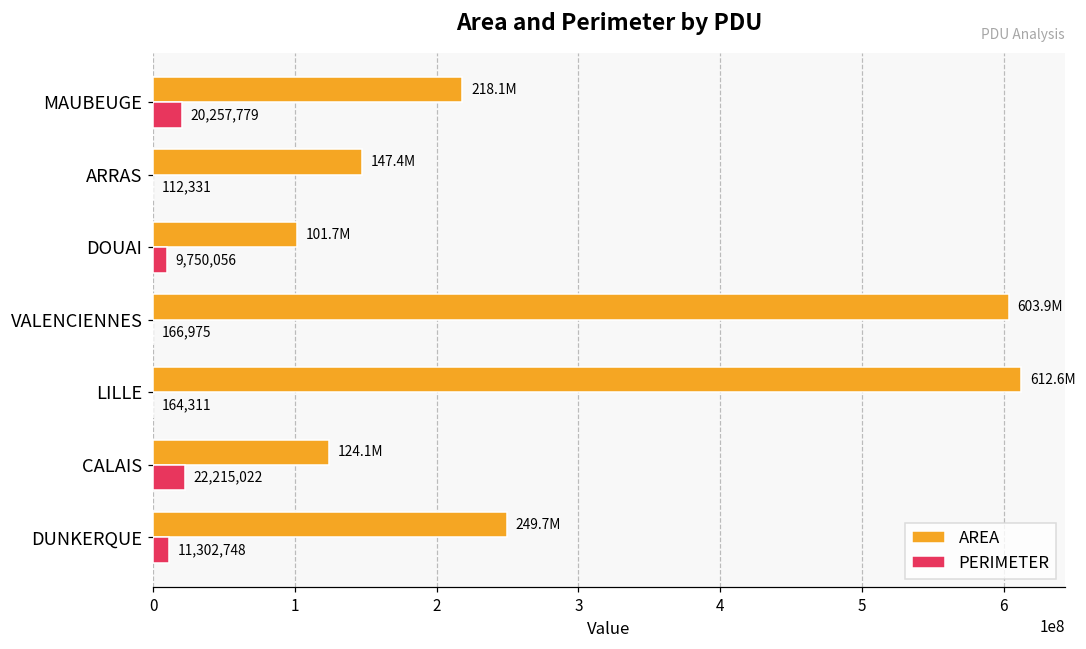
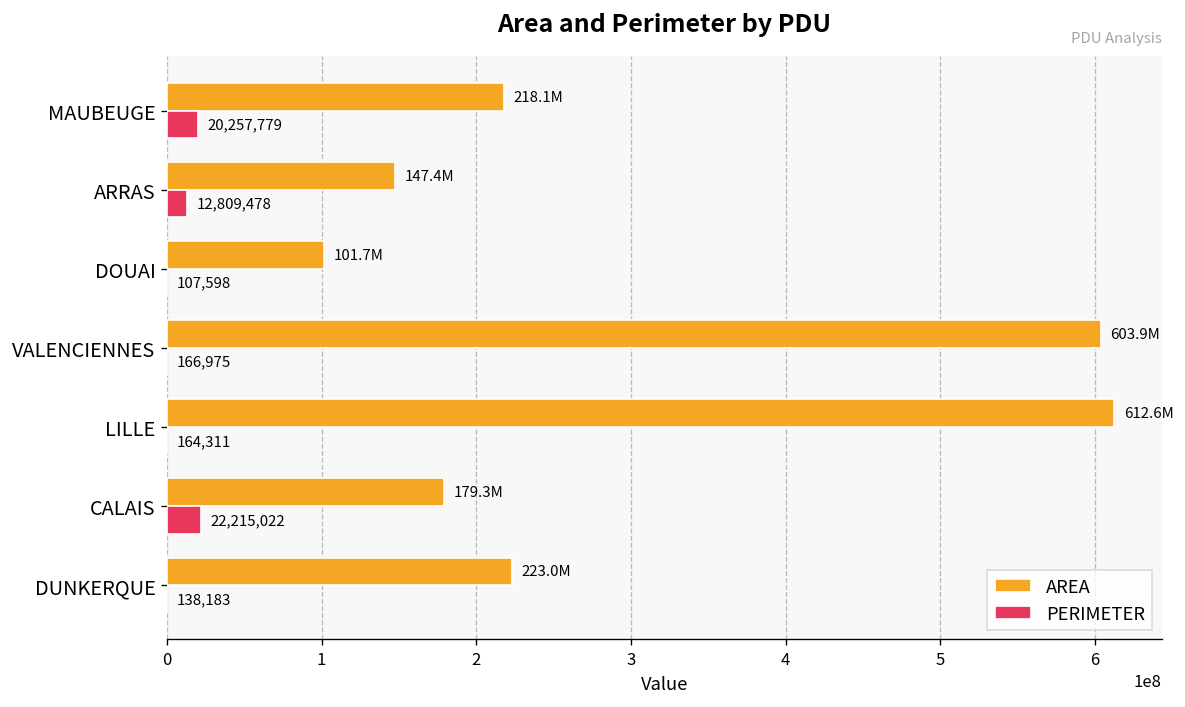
  {
    "AREA": {
      "MAUBEUGE": "218.1M",
      "ARRAS": "147.4M",
      "DOUAI": "101.7M",
      "VALENCIENNES": "603.9M",
      "LILLE": "612.6M",
-     "CALAIS": "124.1M",
-     "DUNKERQUE": "249.7M"
+     "CALAIS": "179.3M",
+     "DUNKERQUE": "223.0M"
    },
    "PERIMETER": {
      "MAUBEUGE": "20,257,779",
-     "ARRAS": "112,331",
-     "DOUAI": "9,750,056",
+     "ARRAS": "12,809,478",
+     "DOUAI": "107,598",
      "VALENCIENNES": "166,975",
      "LILLE": "164,311",
      "CALAIS": "22,215,022",
-     "DUNKERQUE": "11,302,748"
+     "DUNKERQUE": "138,183"
    }
  }
